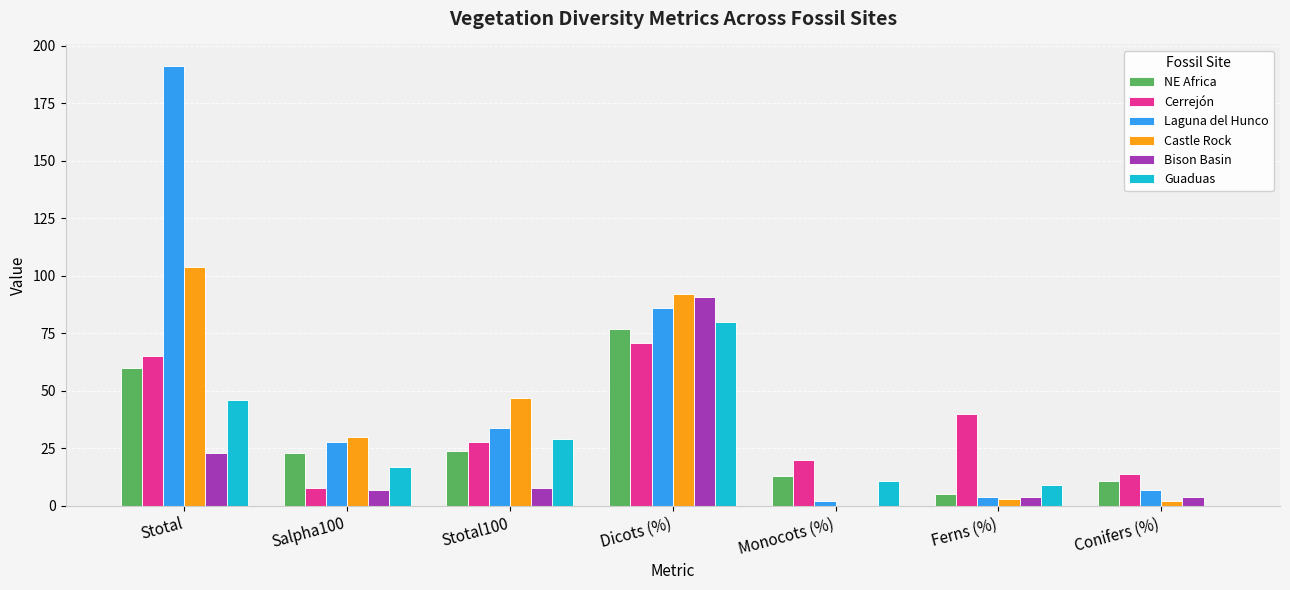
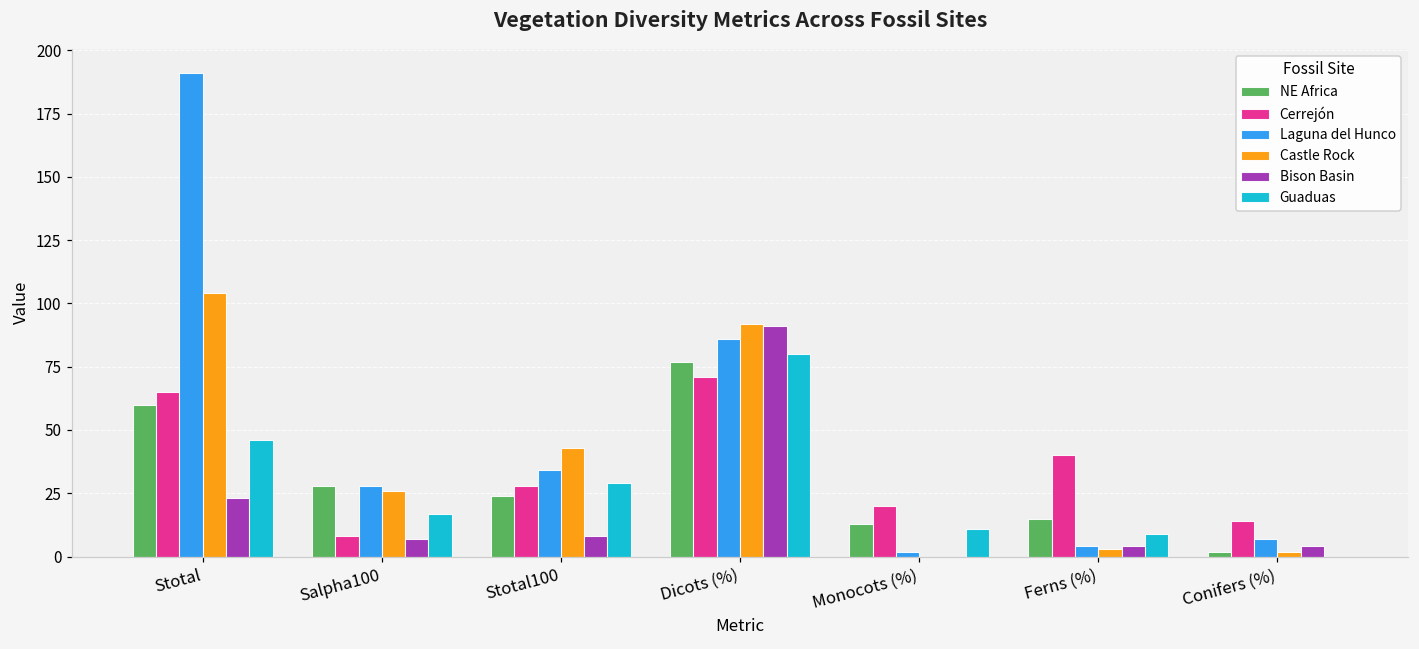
  {
    "NE Africa": {
      "Stotal": 60,
-     "Salpha100": 23,
+     "Salpha100": 28,
      "Stotal100": 24,
      "Dicots (%)": 77,
      "Monocots (%)": 13,
-     "Ferns (%)": 5,
-     "Conifers (%)": 11
+     "Ferns (%)": 15,
+     "Conifers (%)": 2
    },
    "Cerrejón": {
      "Stotal": 65,
      "Salpha100": 8,
      "Stotal100": 28,
      "Dicots (%)": 71,
      "Monocots (%)": 20,
      "Ferns (%)": 40,
      "Conifers (%)": 14
    },
    "Castle Rock": {
      "Stotal": 104,
-     "Salpha100": 30,
-     "Stotal100": 47,
+     "Salpha100": 26,
+     "Stotal100": 43,
      "Dicots (%)": 92,
      "Monocots (%)": 0,
      "Ferns (%)": 3,
      "Conifers (%)": 2
    },
    "Bison Basin": {
      "Stotal": 23,
      "Salpha100": 7,
      "Stotal100": 8,
      "Dicots (%)": 91,
      "Monocots (%)": 0,
      "Ferns (%)": 4,
      "Conifers (%)": 4
    }
  }
